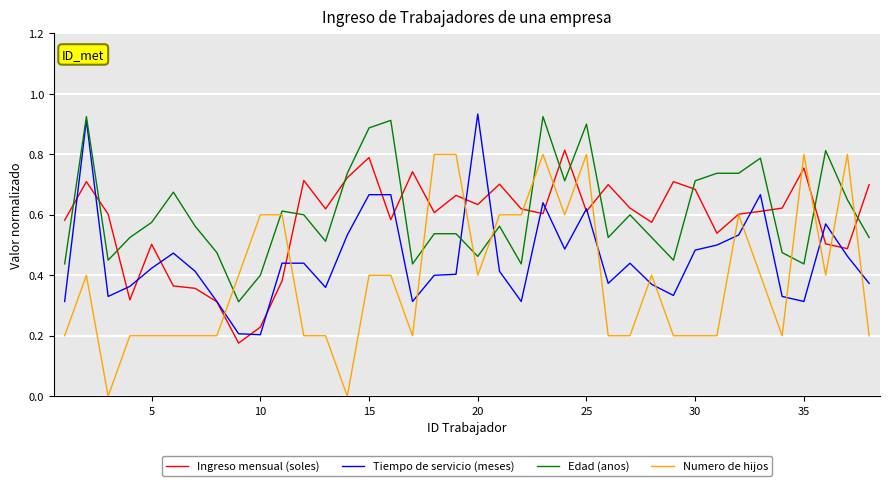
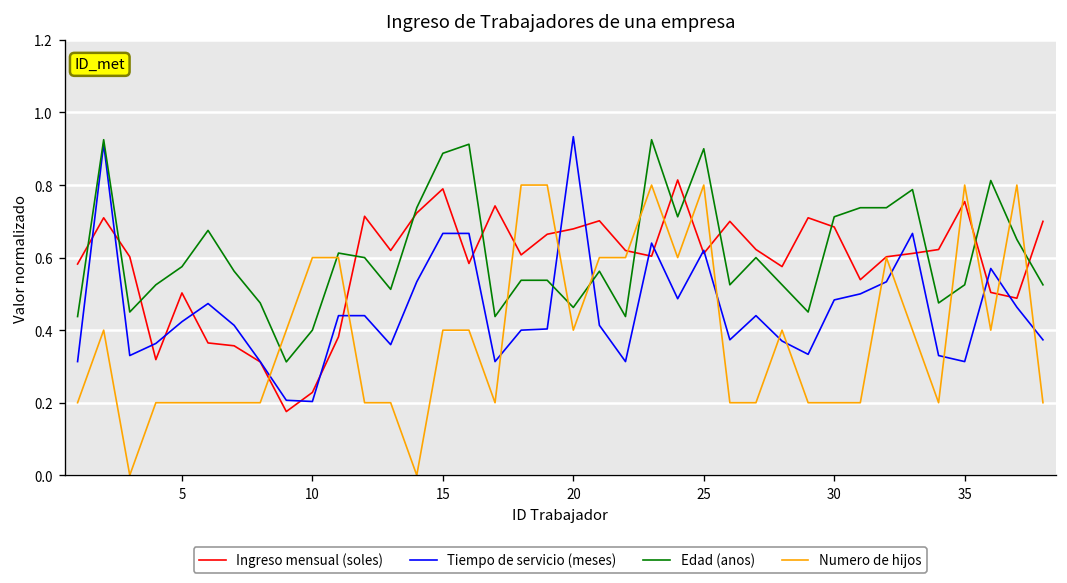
  {
    "Ingreso mensual (soles)": {
      "5": 0.50,
      "10": 0.23,
      "15": 0.79,
-     "20": 0.63,
+     "20": 0.68,
      "30": 0.68,
      "35": 0.75
    },
    "Tiempo de servicio (meses)": {
      "5": 0.42,
      "10": 0.20,
      "15": 0.67,
      "20": 0.93,
      "30": 0.48,
      "35": 0.31
    },
    "Edad (anos)": {
      "5": 0.58,
      "10": 0.40,
      "15": 0.89,
      "20": 0.46,
      "25": 0.90,
      "30": 0.71,
-     "35": 0.44
+     "35": 0.53
    },
    "Numero de hijos": {
      "5": 0.20,
      "10": 0.60,
      "15": 0.40,
      "20": 0.40,
      "25": 0.80,
      "30": 0.20,
      "35": 0.80
    }
  }
